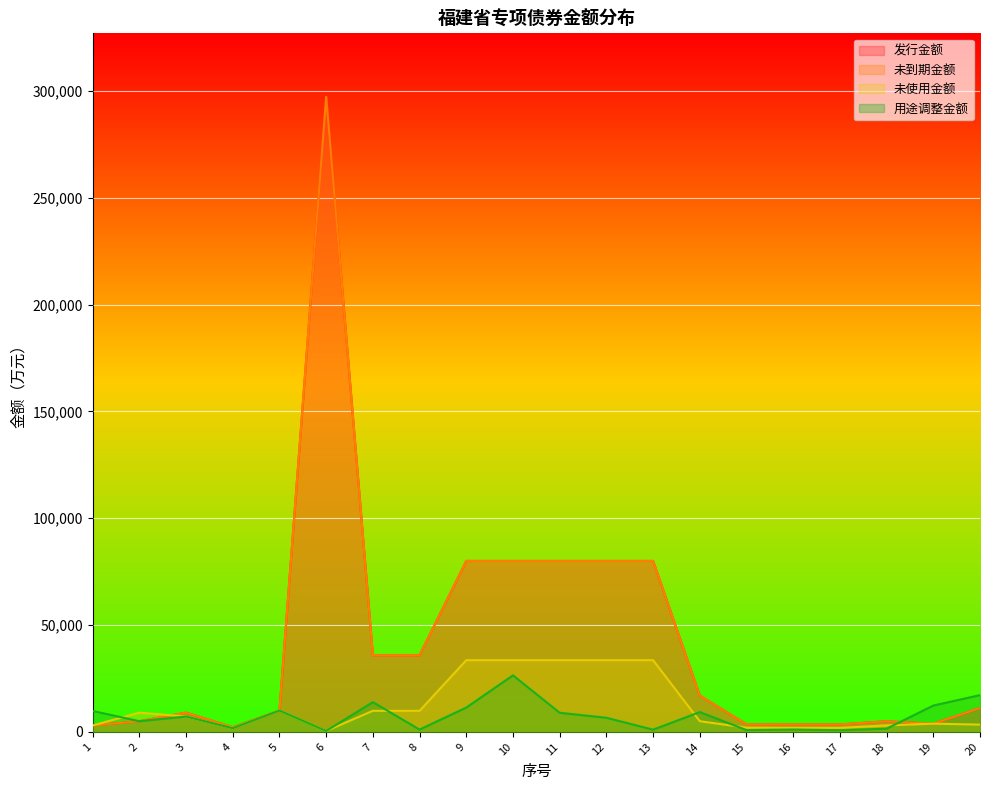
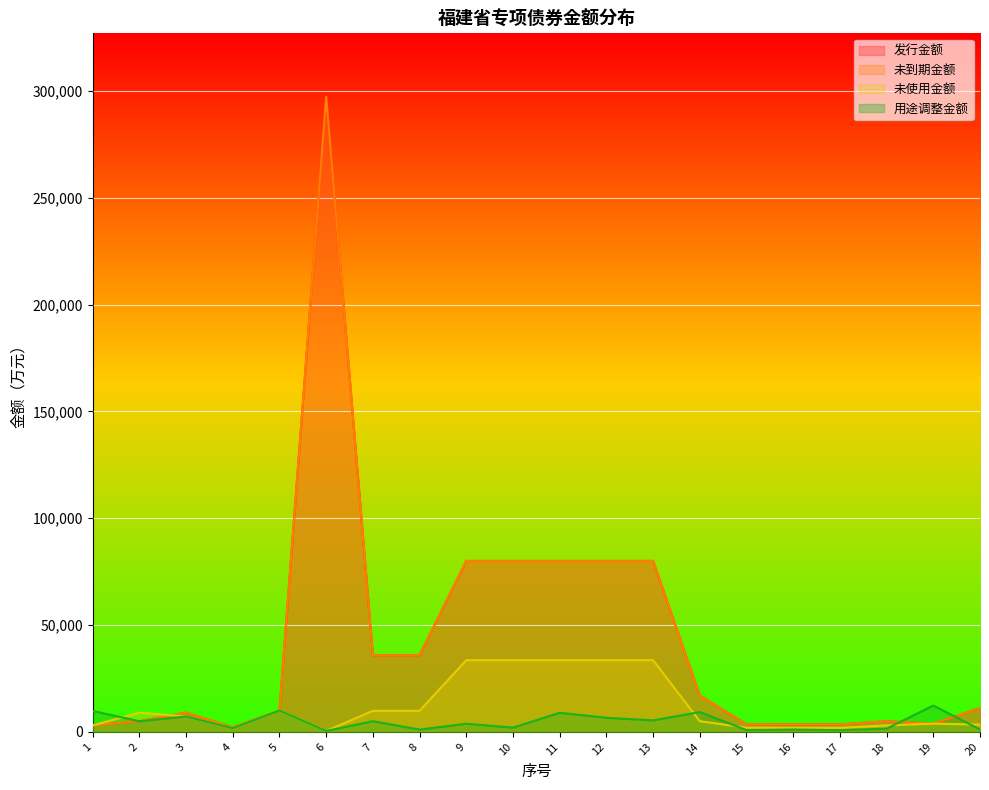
  {
    "用途调整金额": {
      "1": "10,000",
-     "7": "14,000",
+     "7": "5,000",
      "8": "1,000",
-     "9": "11,000",
-     "10": "26,000",
+     "9": "4,000",
+     "10": "2,000",
      "11": "9,000",
      "12": "7,000",
-     "13": "1,000",
+     "13": "5,000",
      "14": "9,000",
      "18": "2,000",
      "19": "12,000",
-     "20": "17,000"
+     "20": "1,000"
    }
  }
